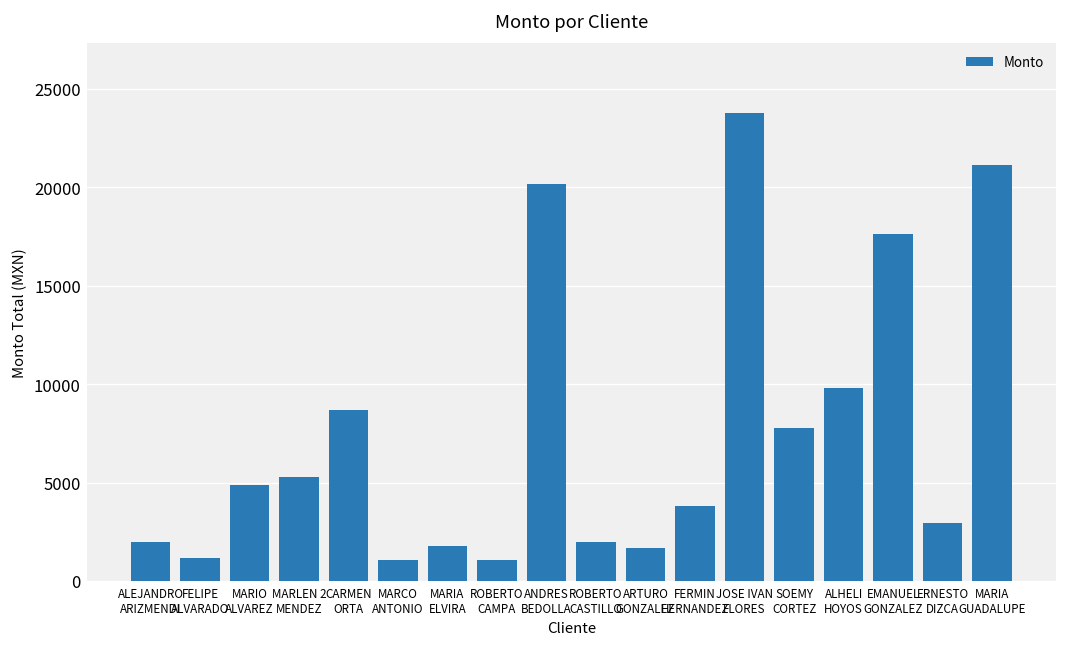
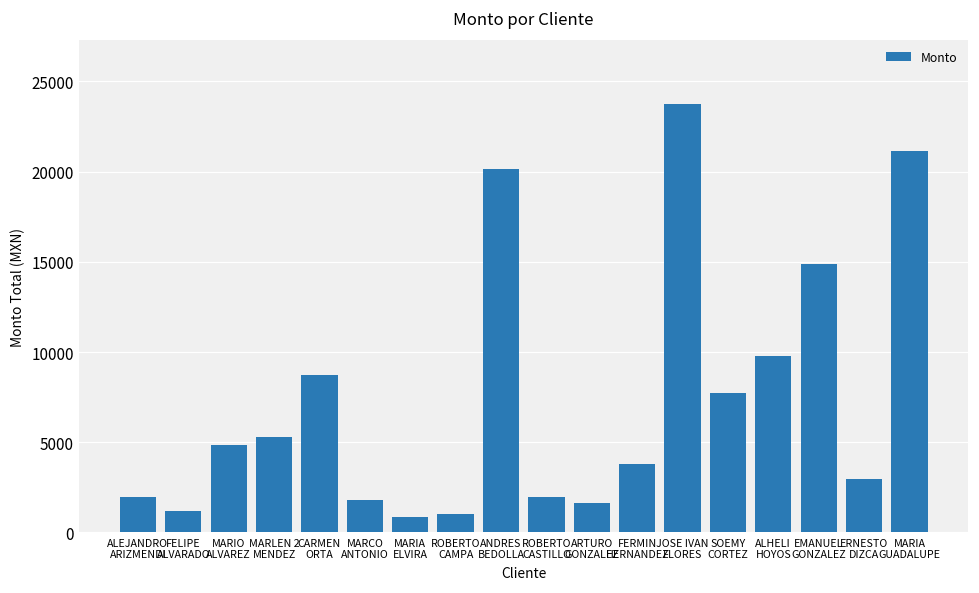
  {
    "MARIO ALVAREZ": 4900,
    "MARLEN 2 MENDEZ": 5300,
    "CARMEN ORTA": 8700,
-   "MARCO ANTONIO": 1000,
-   "MARIA ELVIRA": 1800,
+   "MARCO ANTONIO": 1800,
+   "MARIA ELVIRA": 900,
    "ROBERTO CAMPA": 1100,
    "ANDRES BEDOLLA": 20200,
    "ROBERTO CASTILLO": 2000,
    "SOEMY CORTEZ": 7800,
    "ALHELI HOYOS": 9800,
-   "EMANUEL GONZALEZ": 17600
+   "EMANUEL GONZALEZ": 14900
  }
